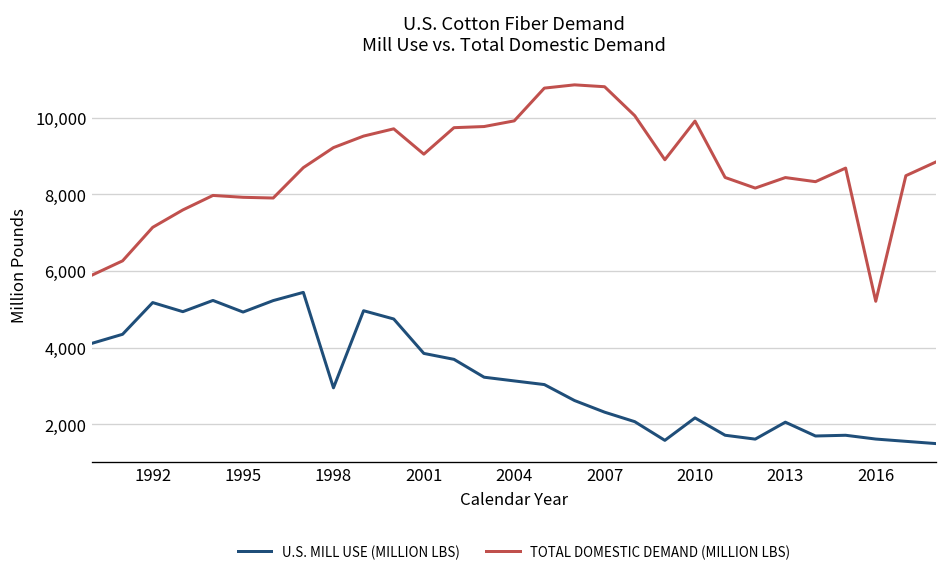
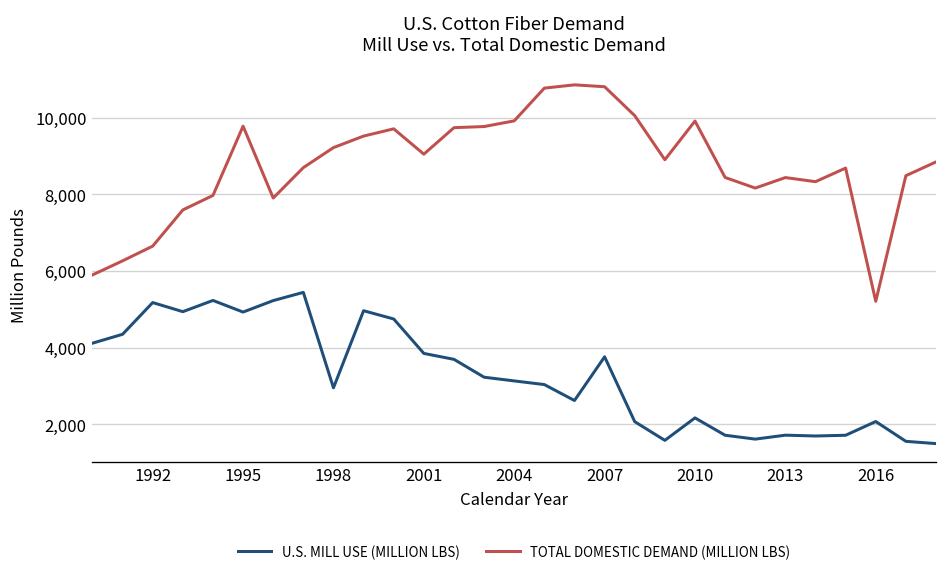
  {
    "U.S. MILL USE (MILLION LBS)": {
      "1992": "5,200",
      "1995": "4,900",
      "1998": "3,000",
      "2001": "3,800",
      "2004": "3,100",
-     "2007": "2,300",
+     "2007": "3,800",
      "2010": "2,200",
-     "2013": "2,100",
-     "2016": "1,600"
+     "2013": "1,700",
+     "2016": "2,100"
    },
    "TOTAL DOMESTIC DEMAND (MILLION LBS)": {
-     "1992": "7,100",
-     "1995": "7,900",
+     "1992": "6,600",
+     "1995": "9,800",
      "1998": "9,200",
      "2001": "9,000",
      "2004": "9,900",
      "2007": "10,800",
      "2010": "9,900",
      "2013": "8,400",
      "2016": "5,200"
    }
  }
